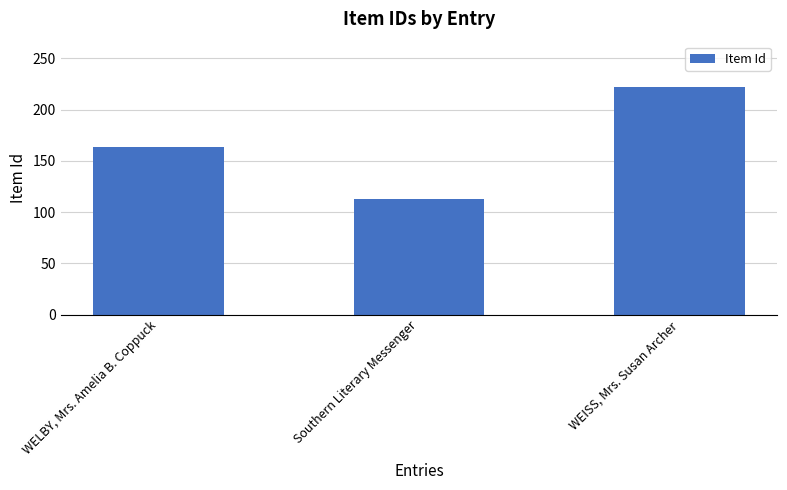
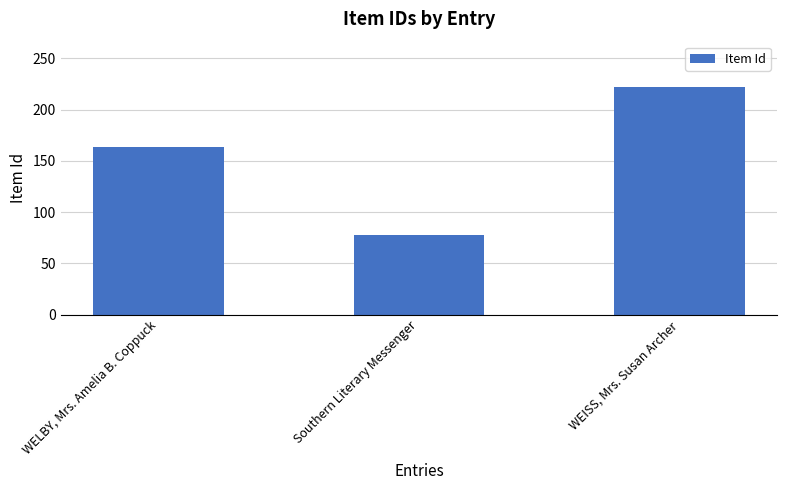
  {
    "WELBY, Mrs. Amelia B. Coppuck": 164,
-   "Southern Literary Messenger": 113,
+   "Southern Literary Messenger": 78,
    "WEISS, Mrs. Susan Archer": 222
  }
